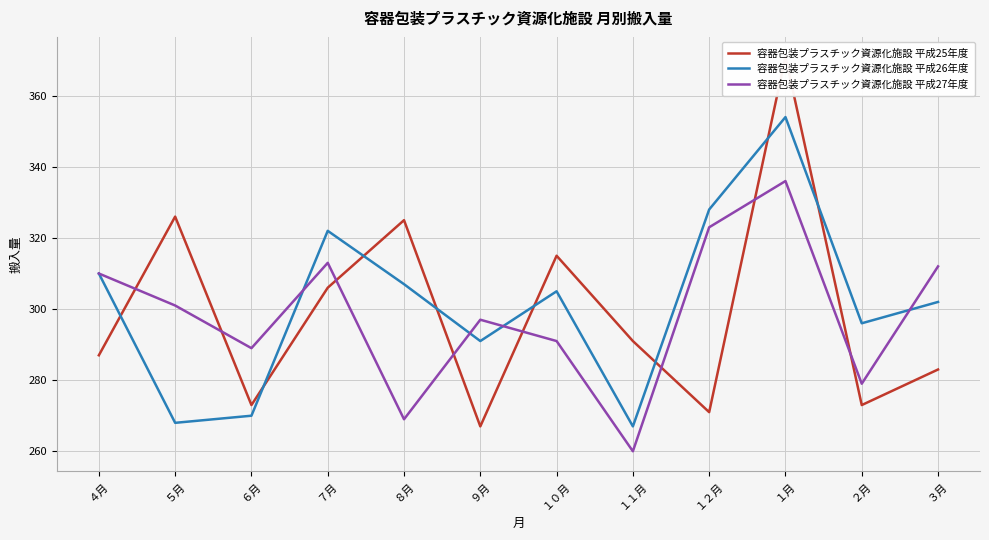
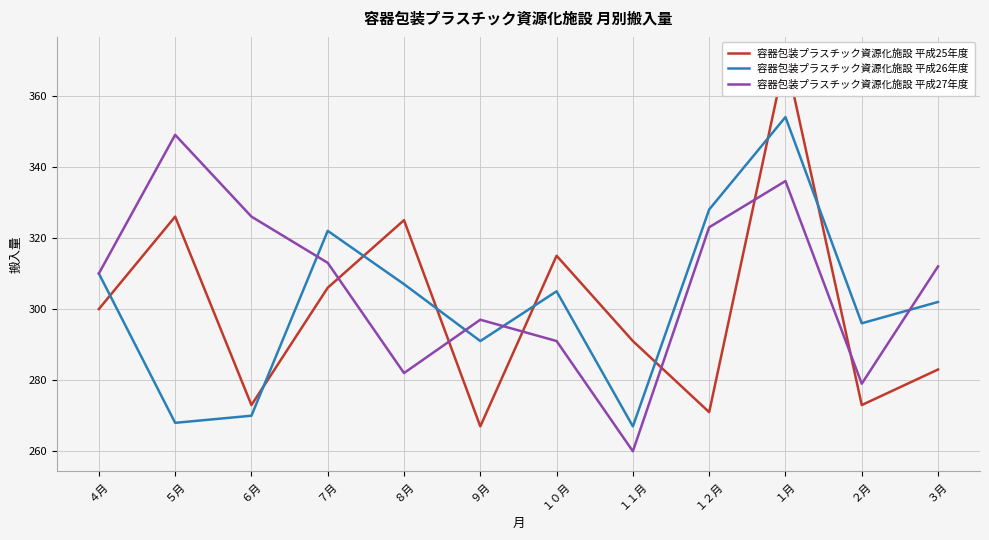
  {
    "容器包装プラスチック資源化施設 平成25年度": {
-     "４月": 287,
+     "４月": 300,
      "５月": 326,
      "６月": 273,
      "７月": 306,
      "８月": 325,
      "９月": 267,
      "１０月": 315,
      "１１月": 291,
      "１２月": 271,
      "２月": 273,
      "３月": 283
    },
    "容器包装プラスチック資源化施設 平成26年度": {
      "５月": 268,
      "６月": 270,
      "７月": 322,
      "８月": 307,
      "９月": 291,
      "１０月": 305,
      "１１月": 267,
      "１２月": 328,
      "１月": 354,
      "２月": 296,
      "３月": 302
    },
    "容器包装プラスチック資源化施設 平成27年度": {
-     "５月": 301,
-     "６月": 289,
+     "５月": 349,
+     "６月": 326,
      "７月": 313,
-     "８月": 269,
+     "８月": 282,
      "９月": 297,
      "１０月": 291,
      "１１月": 260,
      "１２月": 323,
      "１月": 336,
      "２月": 279,
      "３月": 312
    }
  }
